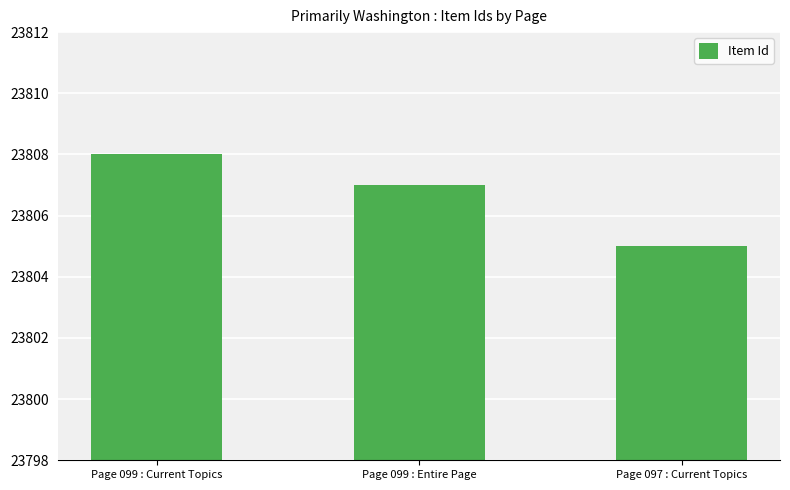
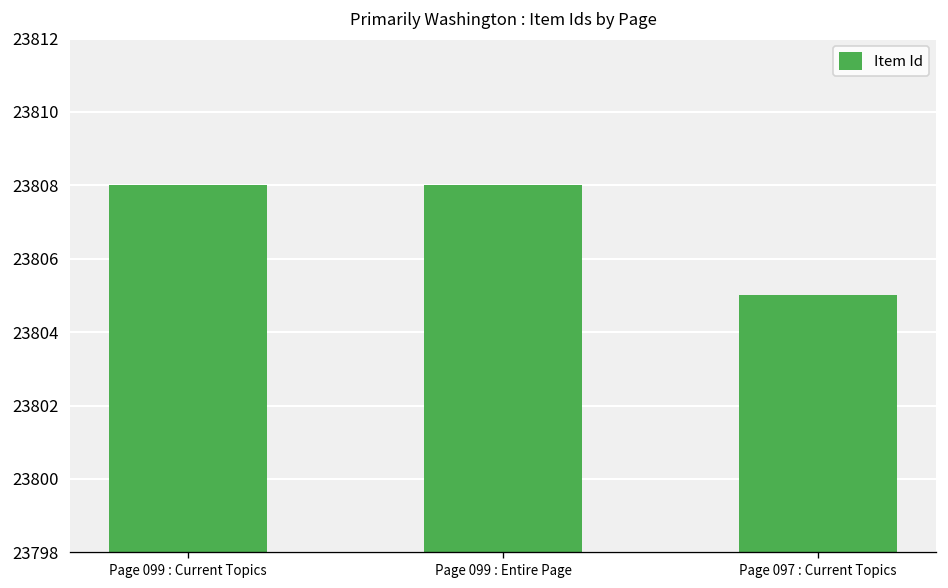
  {
    "Page 099 : Current Topics": 23808,
-   "Page 099 : Entire Page": 23807,
+   "Page 099 : Entire Page": 23808,
    "Page 097 : Current Topics": 23805
  }
